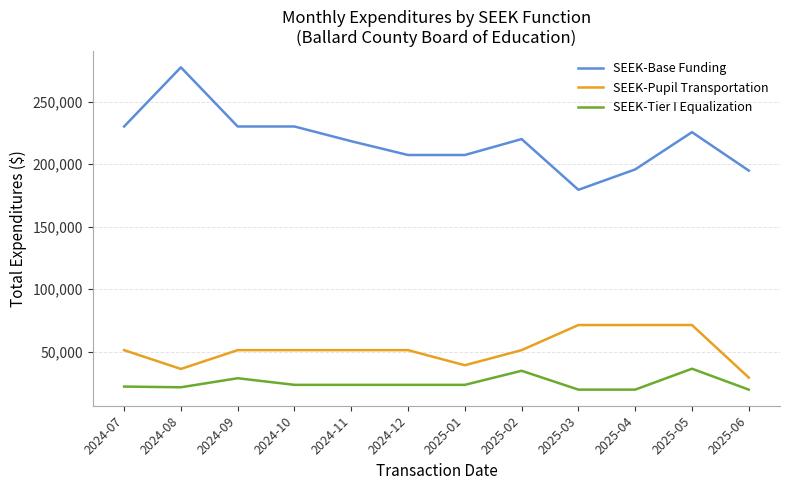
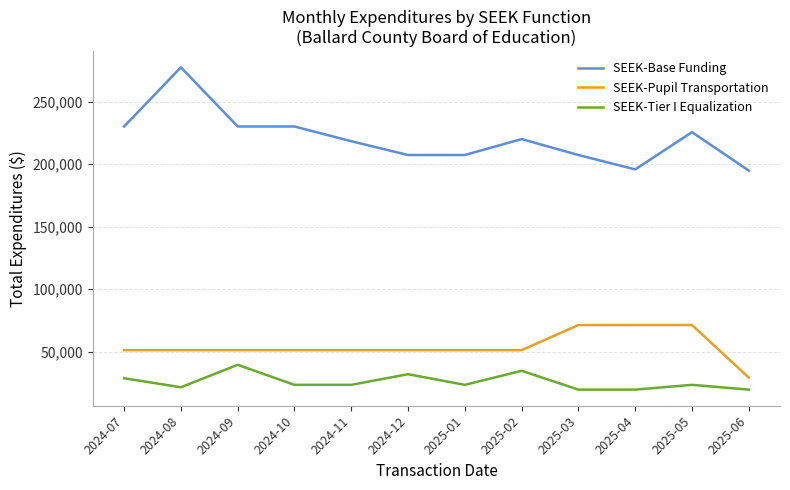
  {
    "SEEK-Base Funding": {
      "2024-07": "230,000",
      "2024-08": "277,000",
      "2024-09": "230,000",
      "2024-10": "230,000",
      "2024-11": "218,000",
      "2024-12": "207,000",
      "2025-01": "207,000",
      "2025-02": "220,000",
-     "2025-03": "179,000",
+     "2025-03": "207,000",
      "2025-04": "196,000",
      "2025-05": "226,000",
      "2025-06": "195,000"
    },
    "SEEK-Pupil Transportation": {
      "2024-07": "51,000",
-     "2024-08": "36,000",
+     "2024-08": "51,000",
      "2024-09": "51,000",
      "2024-10": "51,000",
      "2024-11": "51,000",
      "2024-12": "51,000",
-     "2025-01": "39,000",
+     "2025-01": "51,000",
      "2025-02": "51,000",
      "2025-03": "71,000",
      "2025-04": "71,000",
      "2025-05": "71,000",
      "2025-06": "29,000"
    },
    "SEEK-Tier I Equalization": {
-     "2024-07": "22,000",
+     "2024-07": "29,000",
      "2024-08": "22,000",
-     "2024-09": "29,000",
+     "2024-09": "40,000",
      "2024-10": "24,000",
      "2024-11": "24,000",
-     "2024-12": "24,000",
+     "2024-12": "32,000",
      "2025-01": "24,000",
      "2025-02": "35,000",
      "2025-03": "20,000",
      "2025-04": "20,000",
-     "2025-05": "36,000",
+     "2025-05": "24,000",
      "2025-06": "20,000"
    }
  }
